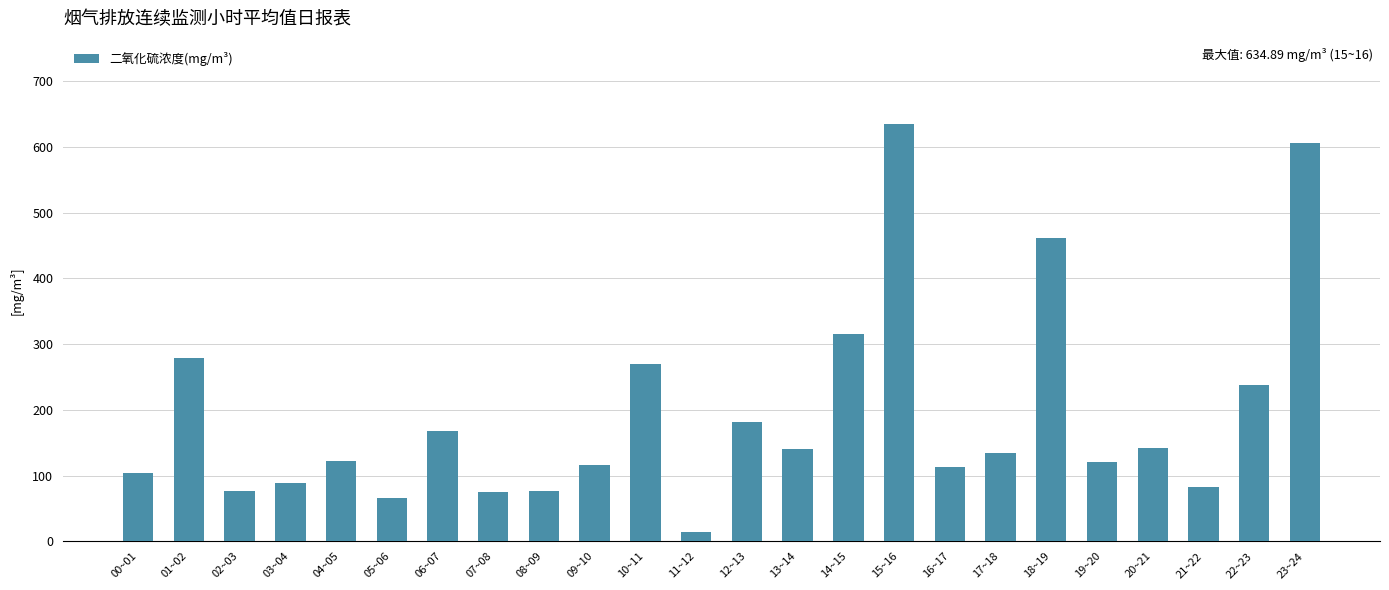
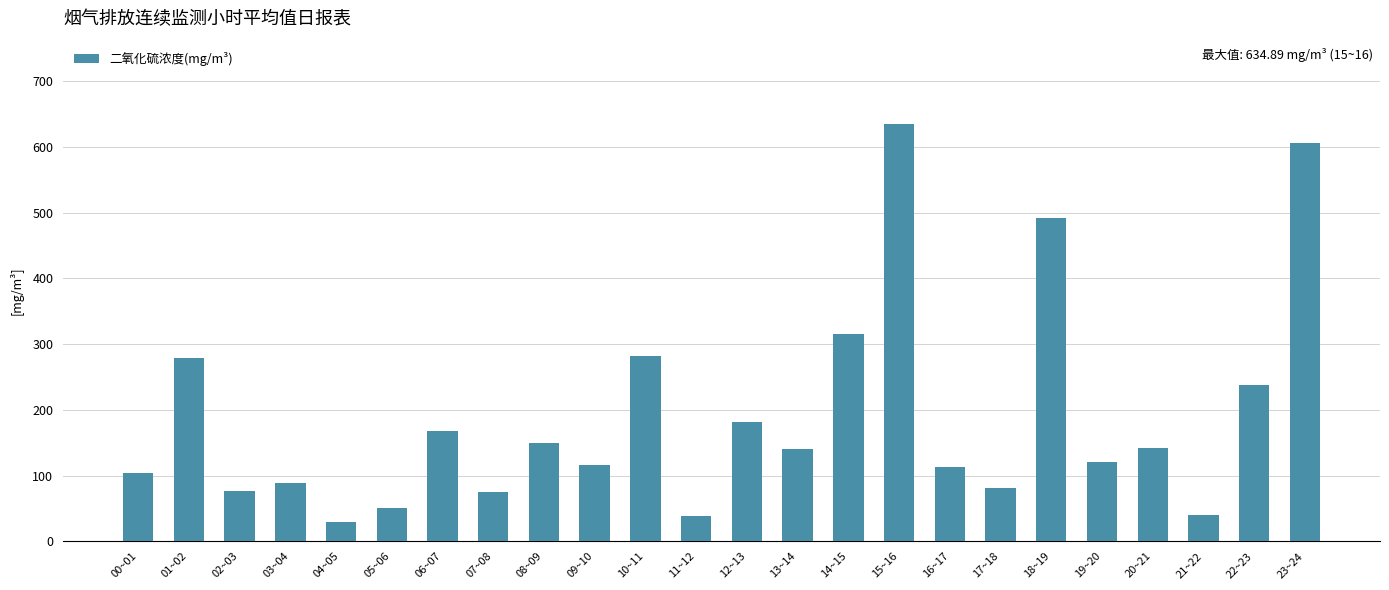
  {
    "00~01": 100,
    "01~02": 280,
    "02~03": 80,
    "03~04": 90,
-   "04~05": 120,
-   "05~06": 70,
+   "04~05": 30,
+   "05~06": 50,
    "06~07": 170,
    "07~08": 80,
-   "08~09": 80,
+   "08~09": 150,
    "09~10": 120,
-   "10~11": 270,
-   "11~12": 10,
+   "10~11": 280,
+   "11~12": 40,
    "12~13": 180,
    "13~14": 140,
    "14~15": 320,
    "15~16": 630,
    "16~17": 110,
-   "17~18": 130,
-   "18~19": 460,
+   "17~18": 80,
+   "18~19": 490,
    "19~20": 120,
    "20~21": 140,
-   "21~22": 80,
+   "21~22": 40,
    "22~23": 240,
    "23~24": 610
  }
